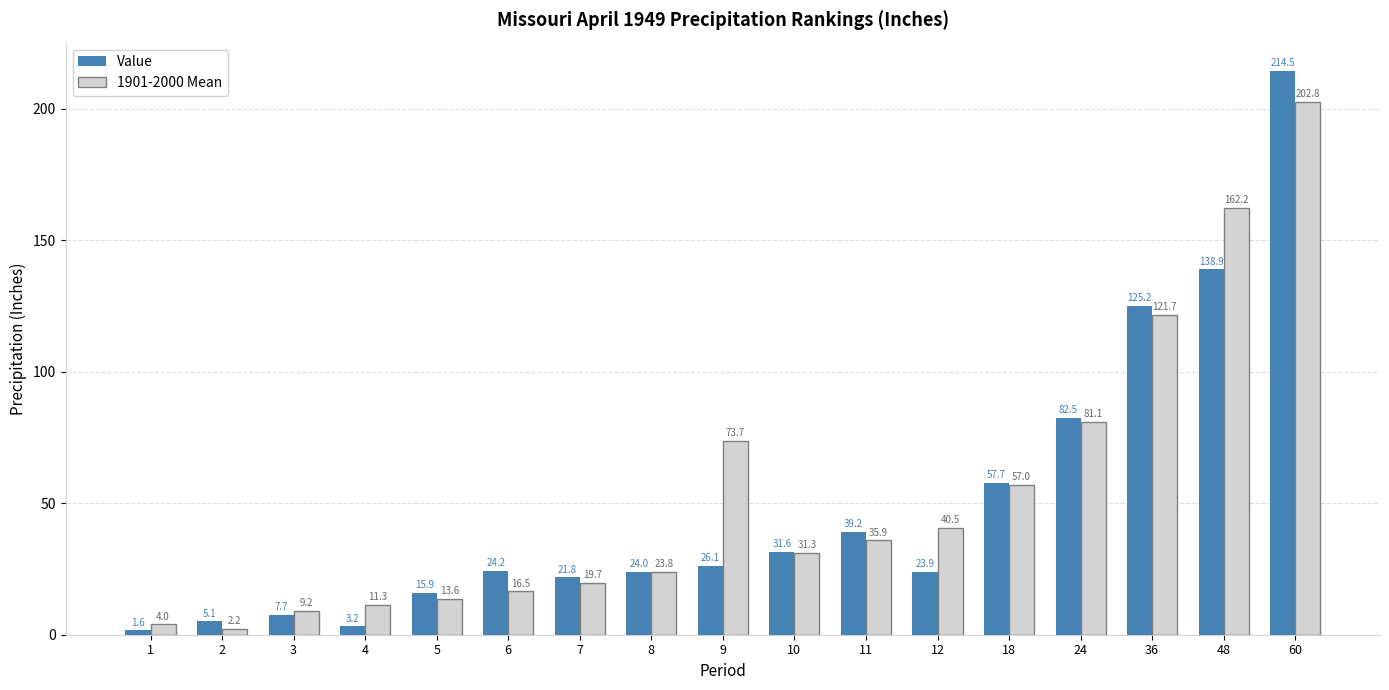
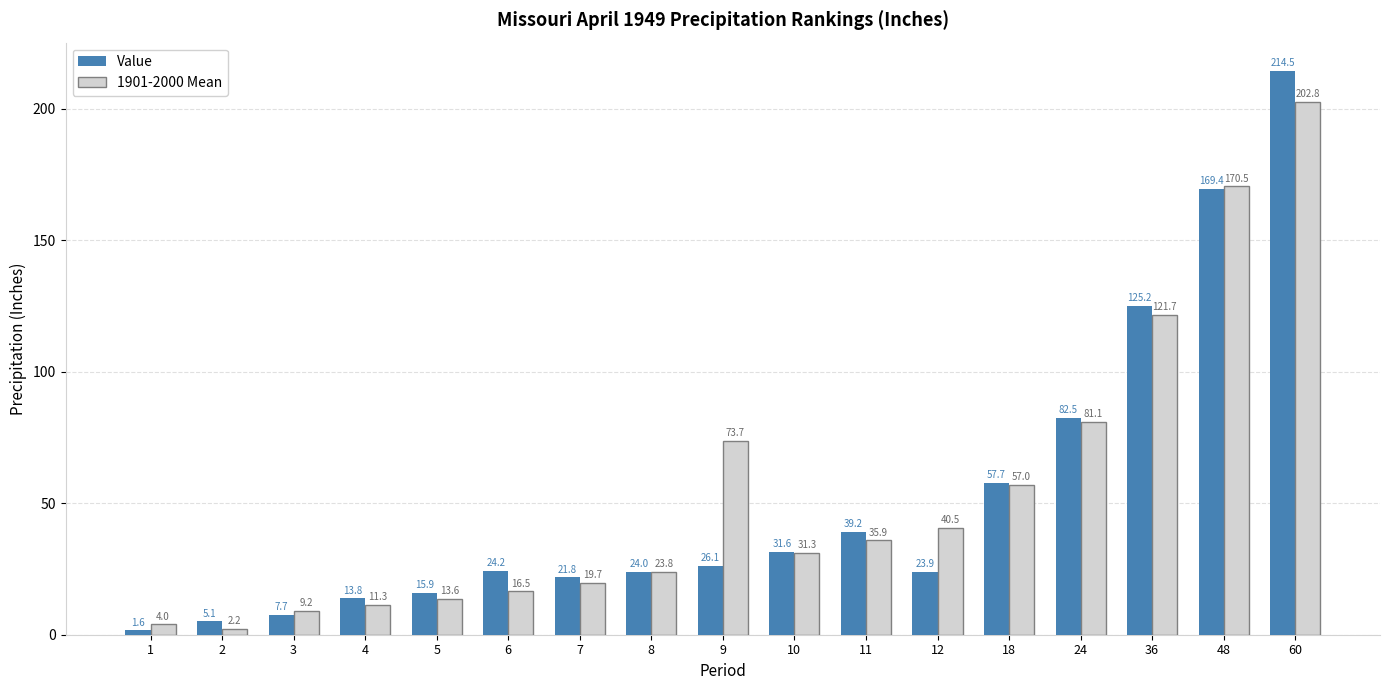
  {
    "Value": {
      "1": 1.6,
      "2": 5.1,
      "3": 7.7,
-     "4": 3.2,
+     "4": 13.8,
      "5": 15.9,
      "6": 24.2,
      "7": 21.8,
      "8": 24.0,
      "9": 26.1,
      "10": 31.6,
      "11": 39.2,
      "12": 23.9,
      "18": 57.7,
      "24": 82.5,
      "36": 125.2,
-     "48": 138.9,
+     "48": 169.4,
      "60": 214.5
    },
    "1901-2000 Mean": {
      "1": 4.0,
      "2": 2.2,
      "3": 9.2,
      "4": 11.3,
      "5": 13.6,
      "6": 16.5,
      "7": 19.7,
      "8": 23.8,
      "9": 73.7,
      "10": 31.3,
      "11": 35.9,
      "12": 40.5,
      "18": 57.0,
      "24": 81.1,
      "36": 121.7,
-     "48": 162.2,
+     "48": 170.5,
      "60": 202.8
    }
  }
